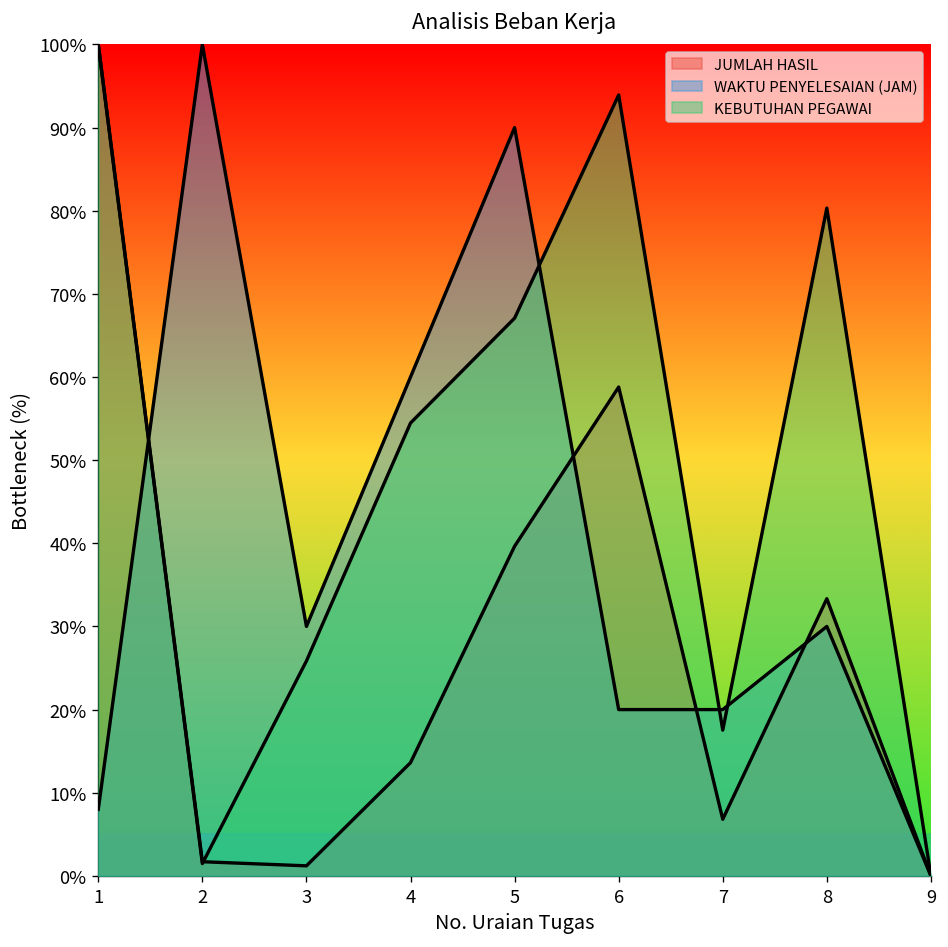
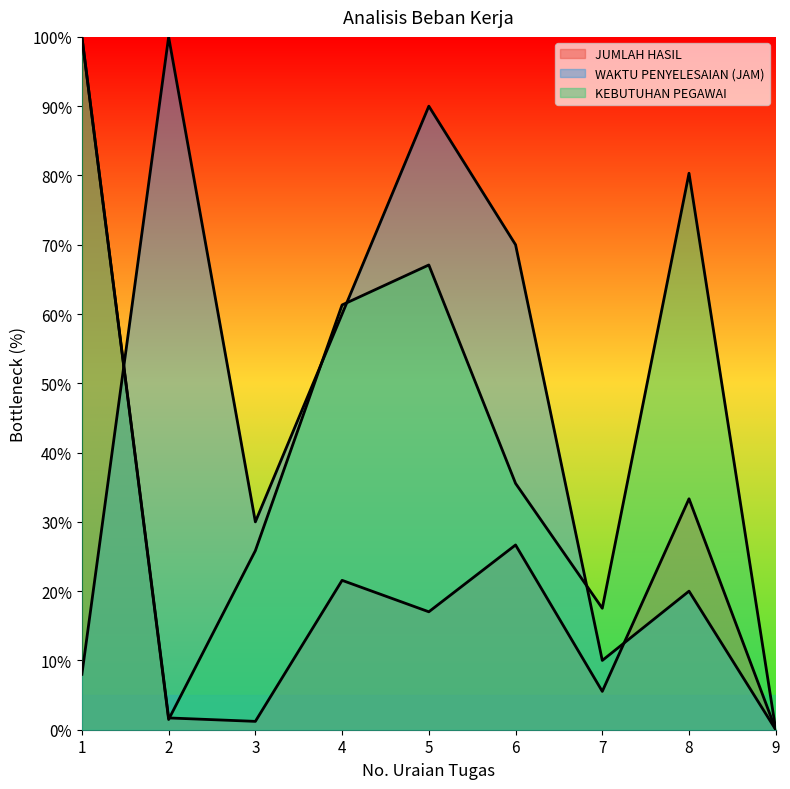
  {
    "JUMLAH HASIL": {
-     "4": "14%",
-     "5": "40%",
-     "6": "59%",
-     "7": "7%",
+     "4": "22%",
+     "5": "17%",
+     "6": "27%",
+     "7": "6%",
      "8": "33%"
    },
    "WAKTU PENYELESAIAN (JAM)": {
      "1": "8%",
      "2": "100%",
      "3": "30%",
      "4": "60%",
      "5": "90%",
-     "6": "20%",
-     "7": "20%",
-     "8": "30%"
+     "6": "70%",
+     "7": "10%",
+     "8": "20%"
    },
    "KEBUTUHAN PEGAWAI": {
      "3": "26%",
-     "4": "54%",
+     "4": "61%",
      "5": "67%",
-     "6": "94%",
+     "6": "36%",
      "7": "18%",
      "8": "80%"
    }
  }
